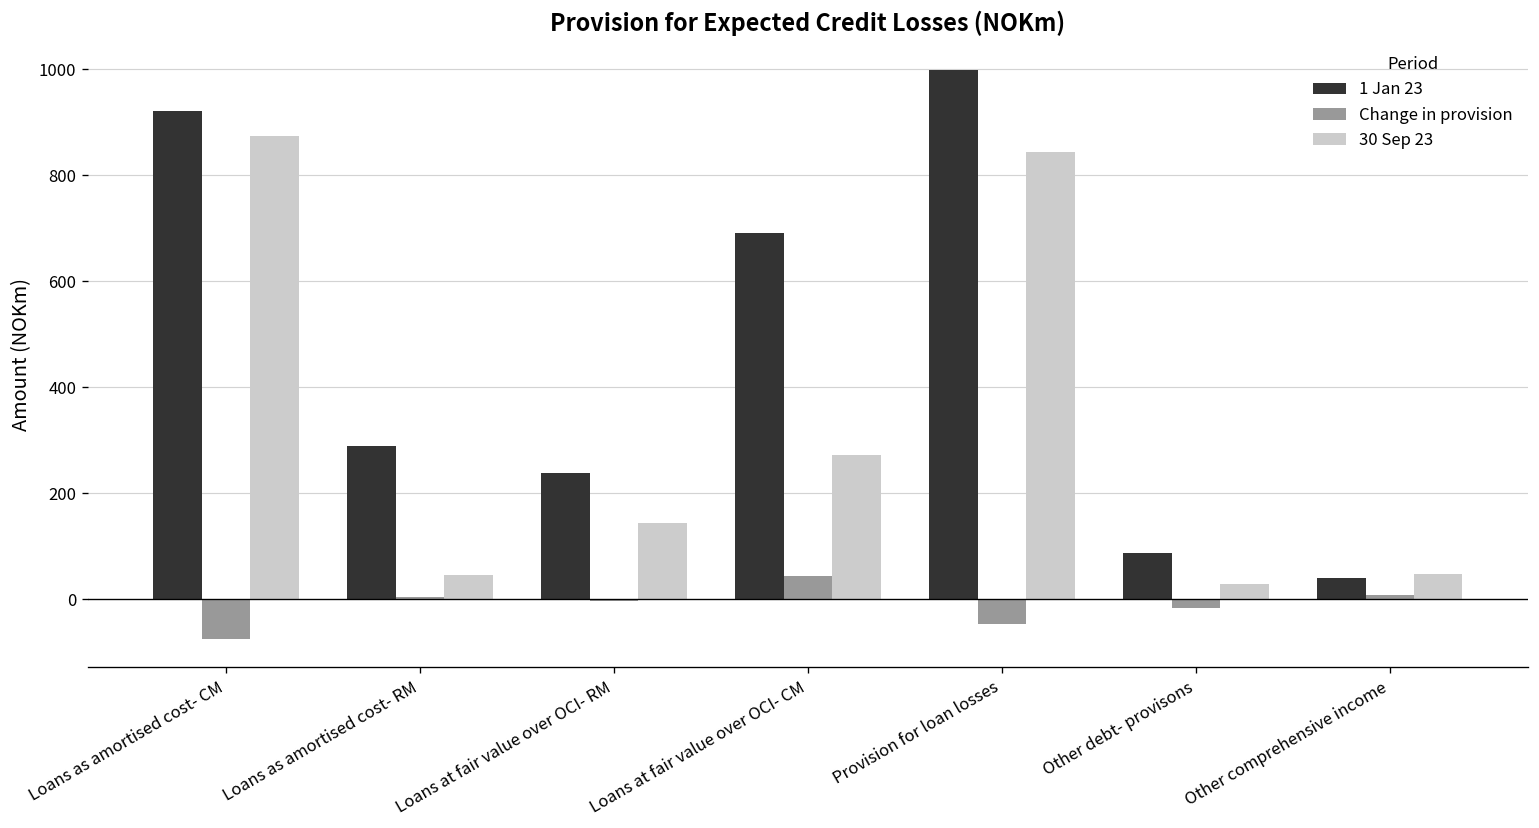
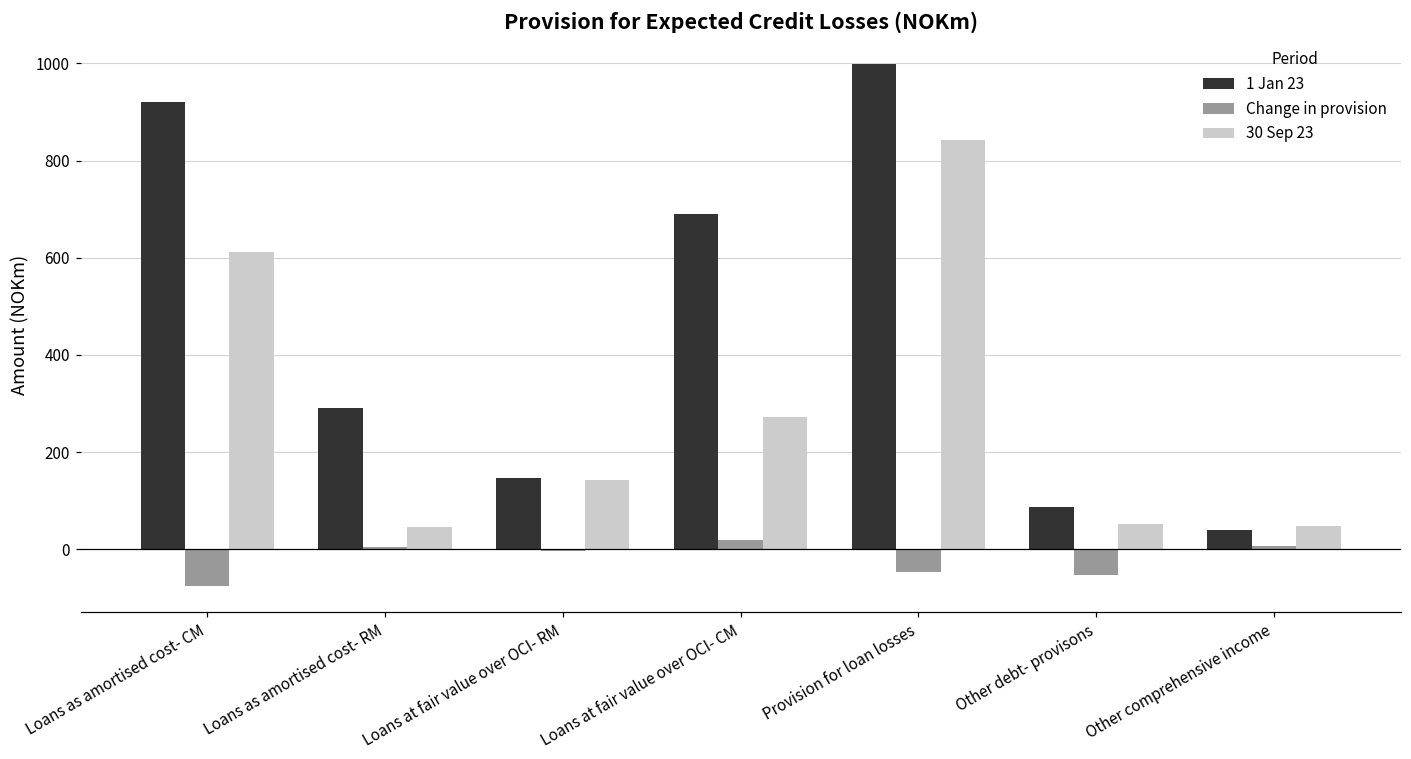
  {
    "1 Jan 23": {
      "Loans as amortised cost- CM": 920,
      "Loans as amortised cost- RM": 290,
-     "Loans at fair value over OCI- RM": 240,
+     "Loans at fair value over OCI- RM": 150,
      "Loans at fair value over OCI- CM": 690,
      "Provision for loan losses": 1000,
      "Other debt- provisons": 90,
      "Other comprehensive income": 40
    },
    "Change in provision": {
      "Loans as amortised cost- CM": -80,
-     "Loans at fair value over OCI- CM": 40,
+     "Loans at fair value over OCI- CM": 20,
      "Provision for loan losses": -50,
-     "Other debt- provisons": -20,
+     "Other debt- provisons": -50,
      "Other comprehensive income": 10
    },
    "30 Sep 23": {
-     "Loans as amortised cost- CM": 870,
+     "Loans as amortised cost- CM": 610,
      "Loans as amortised cost- RM": 50,
      "Loans at fair value over OCI- RM": 140,
      "Loans at fair value over OCI- CM": 270,
      "Provision for loan losses": 840,
-     "Other debt- provisons": 30,
+     "Other debt- provisons": 50,
      "Other comprehensive income": 50
    }
  }
